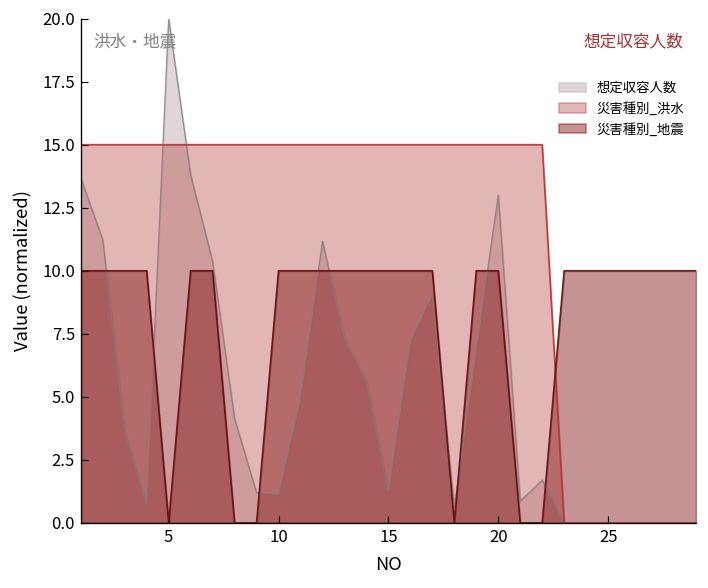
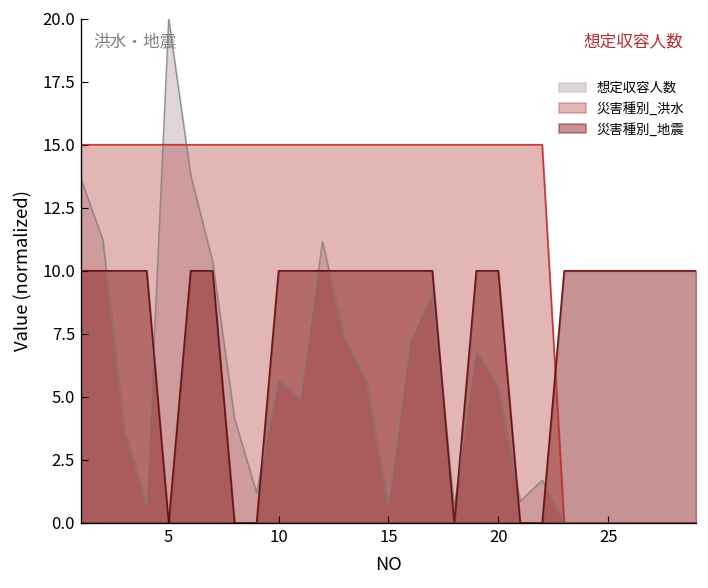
  {
    "想定収容人数": {
      "5": 20.0,
-     "10": 1.1,
-     "15": 1.2,
-     "20": 13.0
+     "10": 5.7,
+     "15": 0.7,
+     "20": 5.4
    },
    "災害種別_洪水": {
      "5": 15.0,
      "10": 15.0,
      "15": 15.0,
      "20": 15.0
    },
    "災害種別_地震": {
      "5": 0.0,
      "10": 10.0,
      "15": 10.0,
      "20": 10.0,
      "25": 10.0
    }
  }
